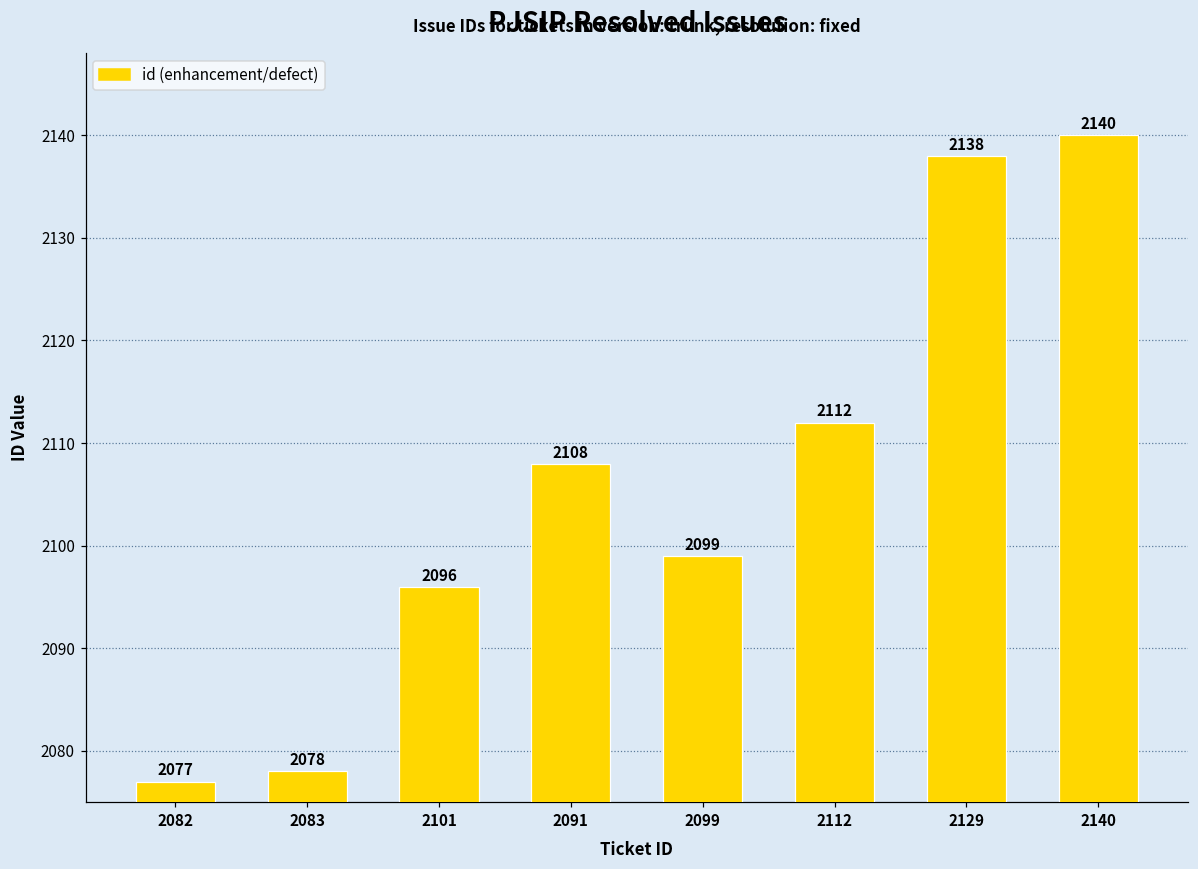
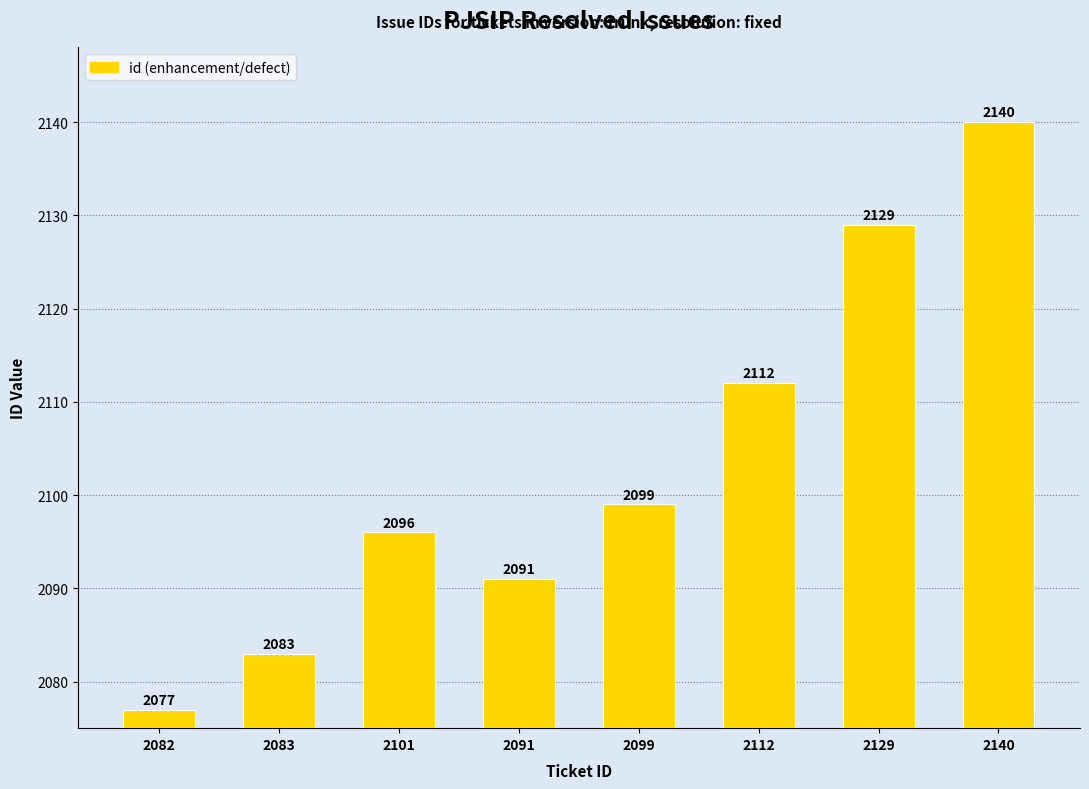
  {
    "2082": 2077,
-   "2083": 2078,
+   "2083": 2083,
    "2101": 2096,
-   "2091": 2108,
+   "2091": 2091,
    "2099": 2099,
    "2112": 2112,
-   "2129": 2138,
+   "2129": 2129,
    "2140": 2140
  }
